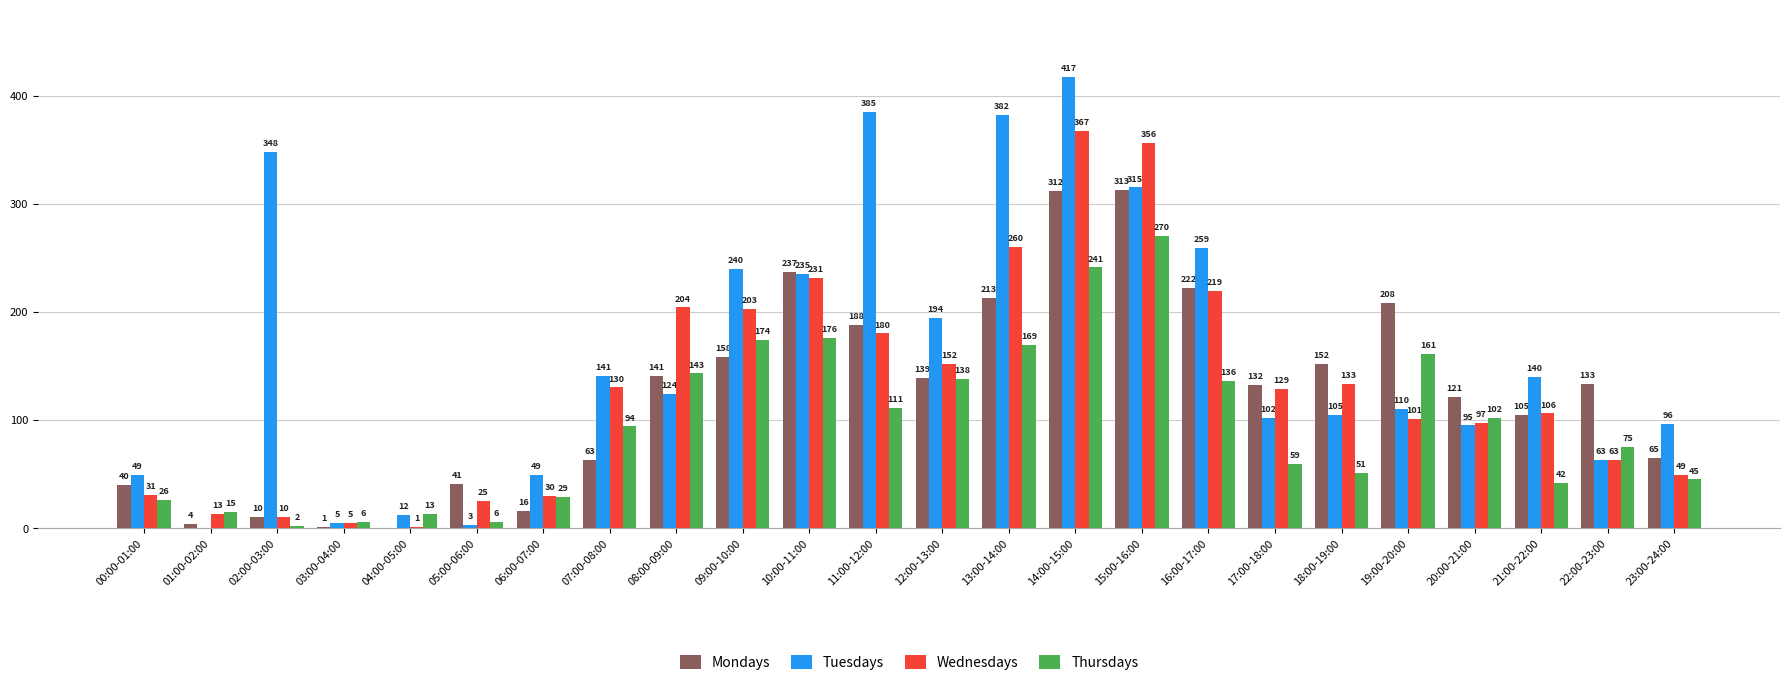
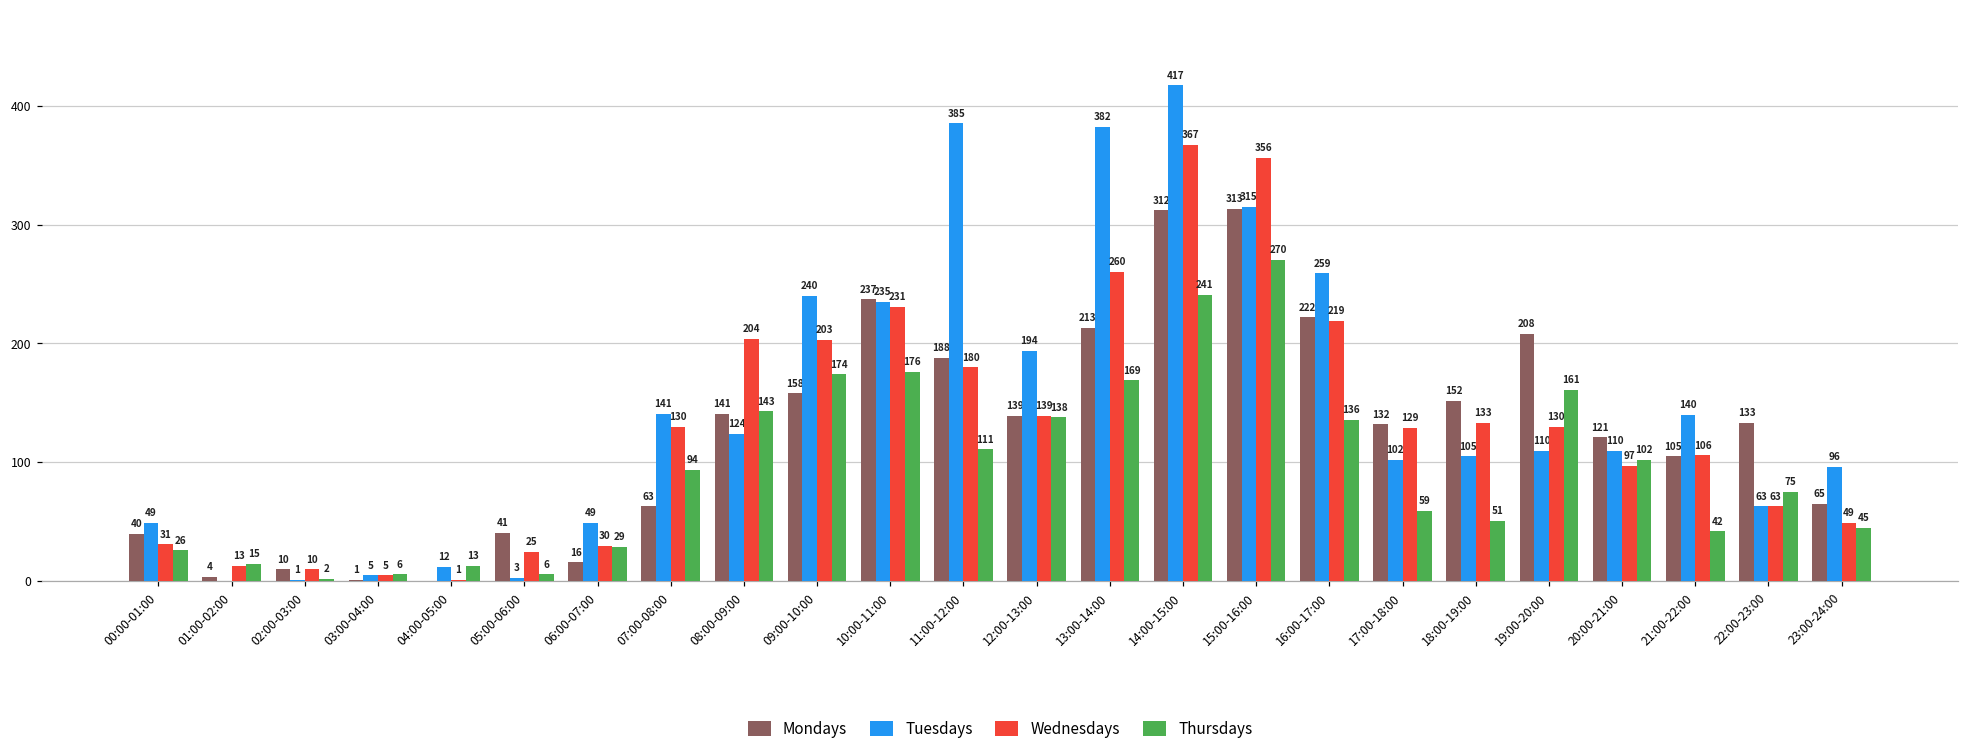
  {
    "Mondays": {
      "00:00-01:00": 40,
      "01:00-02:00": 4,
      "02:00-03:00": 10,
      "03:00-04:00": 1,
      "05:00-06:00": 41,
      "06:00-07:00": 16,
      "07:00-08:00": 63,
      "08:00-09:00": 141,
      "09:00-10:00": 158,
      "10:00-11:00": 237,
      "11:00-12:00": 188,
      "12:00-13:00": 139,
      "13:00-14:00": 213,
      "14:00-15:00": 312,
      "15:00-16:00": 313,
      "16:00-17:00": 222,
      "17:00-18:00": 132,
      "18:00-19:00": 152,
      "19:00-20:00": 208,
      "20:00-21:00": 121,
      "21:00-22:00": 105,
      "22:00-23:00": 133,
      "23:00-24:00": 65
    },
    "Tuesdays": {
      "00:00-01:00": 49,
-     "02:00-03:00": 348,
+     "02:00-03:00": 1,
      "03:00-04:00": 5,
      "04:00-05:00": 12,
      "05:00-06:00": 3,
      "06:00-07:00": 49,
      "07:00-08:00": 141,
      "08:00-09:00": 124,
      "09:00-10:00": 240,
      "10:00-11:00": 235,
      "11:00-12:00": 385,
      "12:00-13:00": 194,
      "13:00-14:00": 382,
      "14:00-15:00": 417,
      "15:00-16:00": 315,
      "16:00-17:00": 259,
      "17:00-18:00": 102,
      "18:00-19:00": 105,
      "19:00-20:00": 110,
-     "20:00-21:00": 95,
+     "20:00-21:00": 110,
      "21:00-22:00": 140,
      "22:00-23:00": 63,
      "23:00-24:00": 96
    },
    "Wednesdays": {
      "00:00-01:00": 31,
      "01:00-02:00": 13,
      "02:00-03:00": 10,
      "03:00-04:00": 5,
      "04:00-05:00": 1,
      "05:00-06:00": 25,
      "06:00-07:00": 30,
      "07:00-08:00": 130,
      "08:00-09:00": 204,
      "09:00-10:00": 203,
      "10:00-11:00": 231,
      "11:00-12:00": 180,
-     "12:00-13:00": 152,
+     "12:00-13:00": 139,
      "13:00-14:00": 260,
      "14:00-15:00": 367,
      "15:00-16:00": 356,
      "16:00-17:00": 219,
      "17:00-18:00": 129,
      "18:00-19:00": 133,
-     "19:00-20:00": 101,
+     "19:00-20:00": 130,
      "20:00-21:00": 97,
      "21:00-22:00": 106,
      "22:00-23:00": 63,
      "23:00-24:00": 49
    },
    "Thursdays": {
      "00:00-01:00": 26,
      "01:00-02:00": 15,
      "02:00-03:00": 2,
      "03:00-04:00": 6,
      "04:00-05:00": 13,
      "05:00-06:00": 6,
      "06:00-07:00": 29,
      "07:00-08:00": 94,
      "08:00-09:00": 143,
      "09:00-10:00": 174,
      "10:00-11:00": 176,
      "11:00-12:00": 111,
      "13:00-14:00": 169,
      "14:00-15:00": 241,
      "15:00-16:00": 270,
      "16:00-17:00": 136,
      "17:00-18:00": 59,
      "18:00-19:00": 51,
      "19:00-20:00": 161,
      "20:00-21:00": 102,
      "21:00-22:00": 42,
      "22:00-23:00": 75,
      "23:00-24:00": 45
    }
  }
